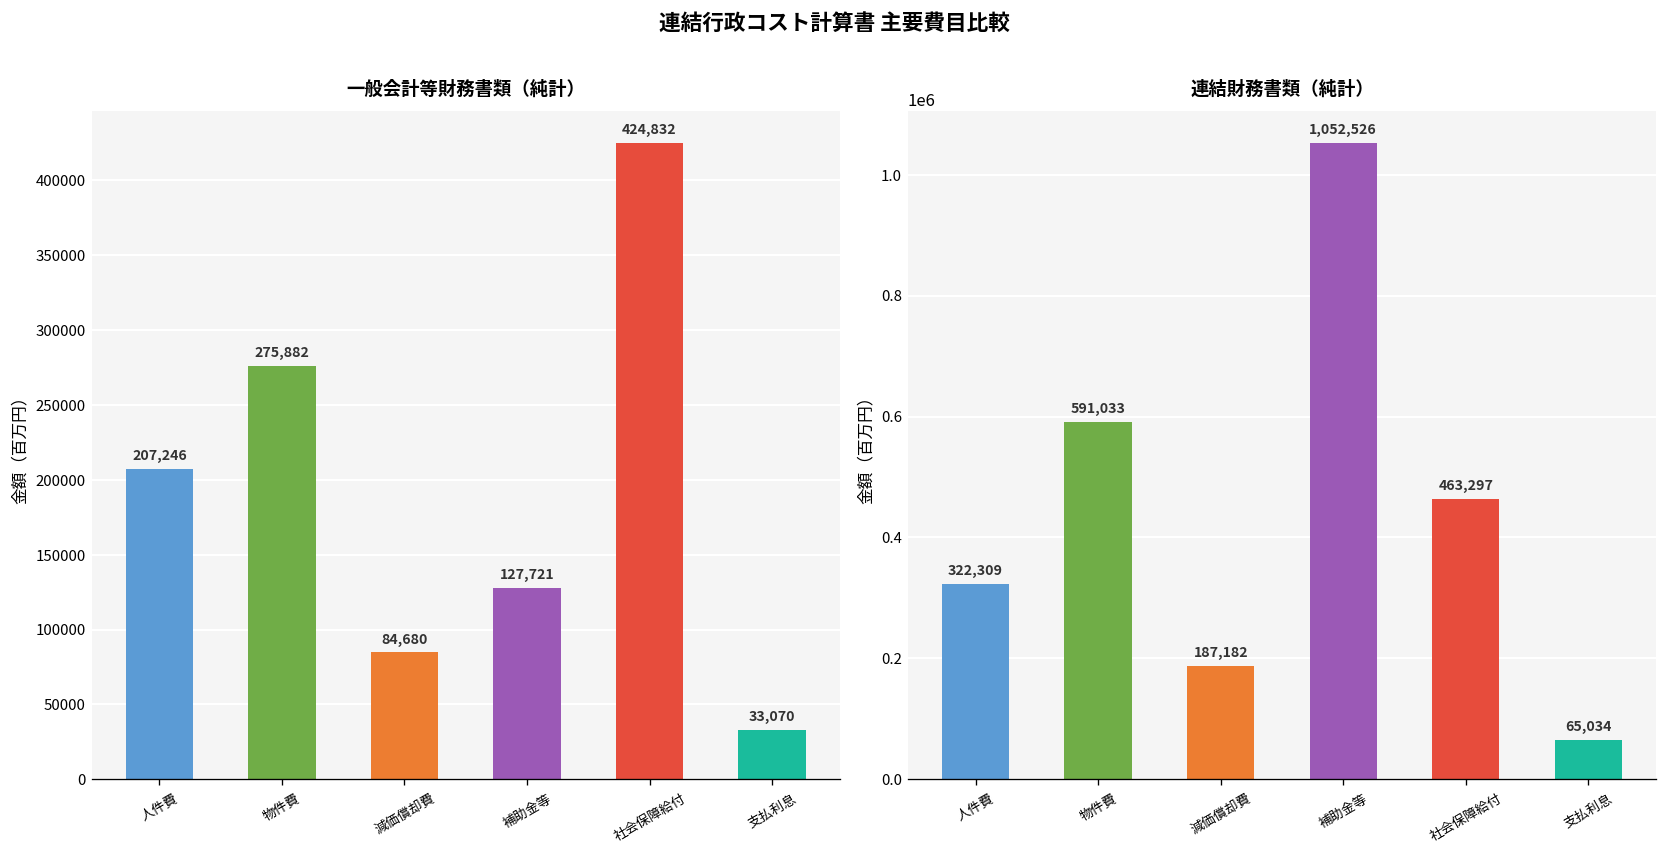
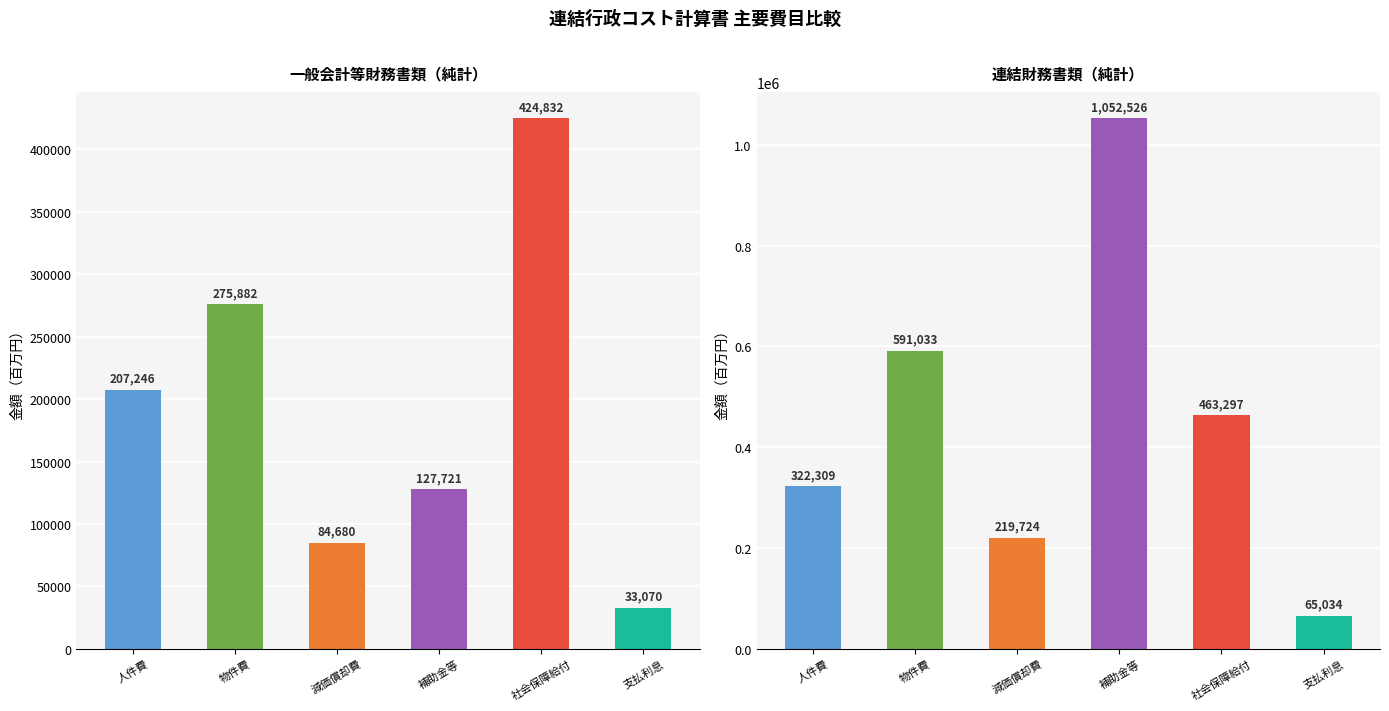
  {
    "一般会計等財務書類（純計）": {
      "人件費": "207,246",
      "物件費": "275,882",
      "減価償却費": "84,680",
      "補助金等": "127,721",
      "社会保障給付": "424,832",
      "支払利息": "33,070"
    },
    "連結財務書類（純計）": {
      "人件費": "322,309",
      "物件費": "591,033",
-     "減価償却費": "187,182",
+     "減価償却費": "219,724",
      "補助金等": "1,052,526",
      "社会保障給付": "463,297",
      "支払利息": "65,034"
    }
  }
